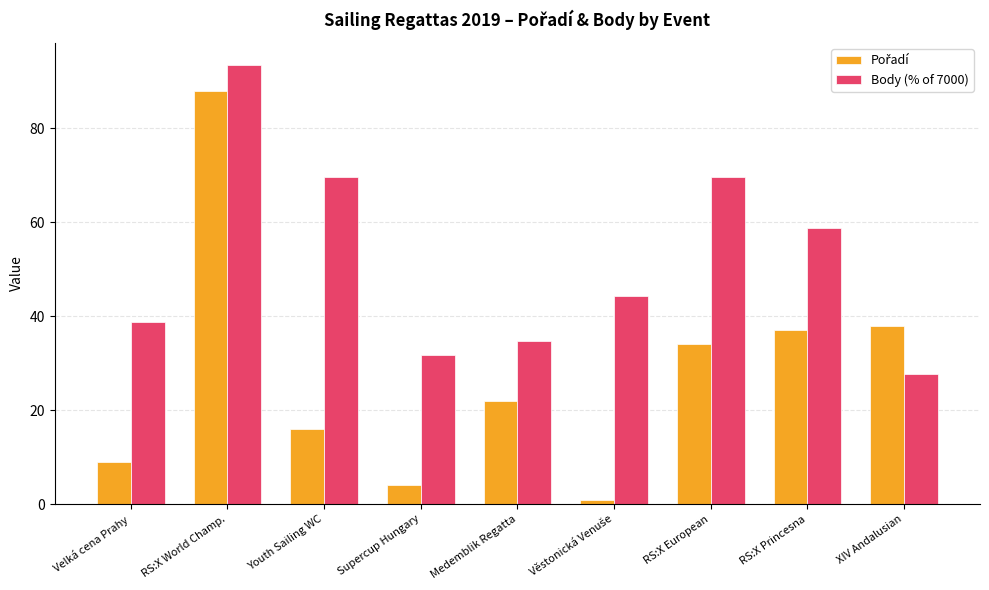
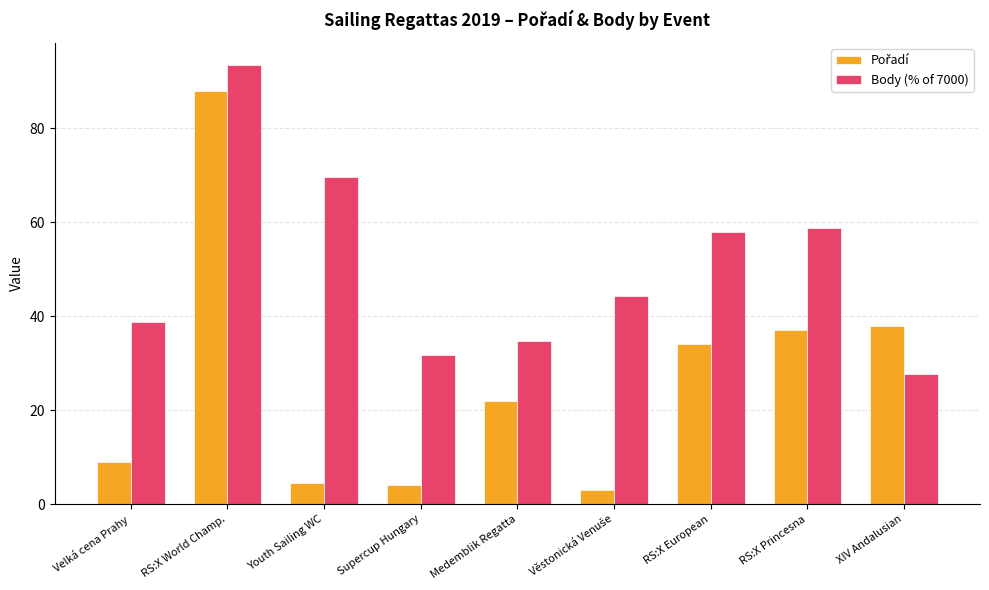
  {
    "Pořadí": {
      "Velká cena Prahy": 9,
      "RS:X World Champ.": 88,
-     "Youth Sailing WC": 16,
+     "Youth Sailing WC": 5,
      "Supercup Hungary": 4,
      "Medemblik Regatta": 22,
-     "Věstonická Venuše": 1,
+     "Věstonická Venuše": 3,
      "RS:X European": 34,
      "RS:X Princesna": 37,
      "XIV Andalusian": 38
    },
    "Body (% of 7000)": {
      "Velká cena Prahy": 39,
      "RS:X World Champ.": 94,
      "Youth Sailing WC": 70,
      "Supercup Hungary": 32,
      "Medemblik Regatta": 35,
      "Věstonická Venuše": 44,
-     "RS:X European": 70,
+     "RS:X European": 58,
      "RS:X Princesna": 59,
      "XIV Andalusian": 28
    }
  }
